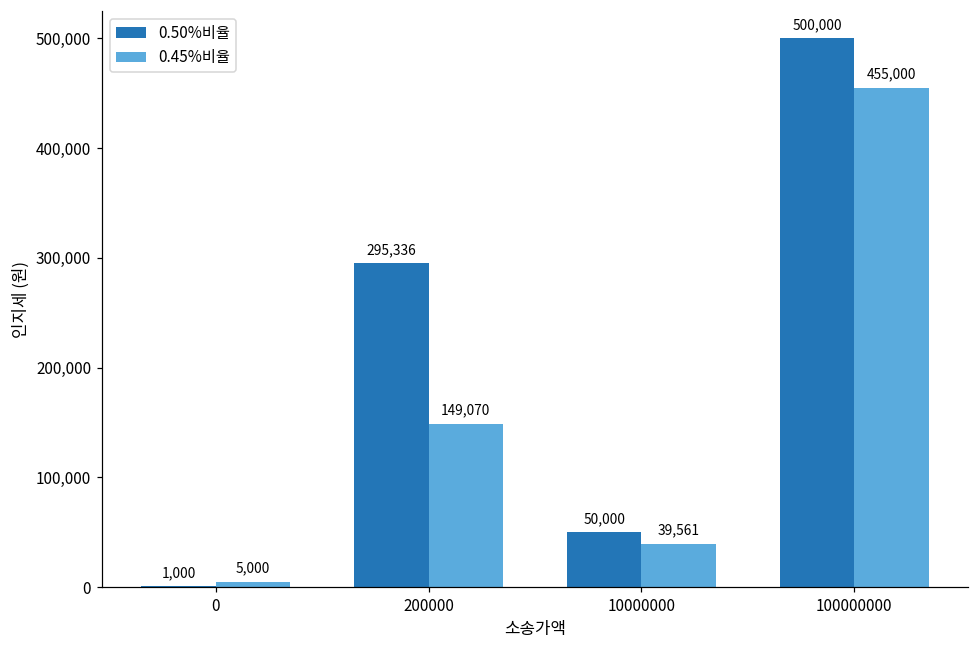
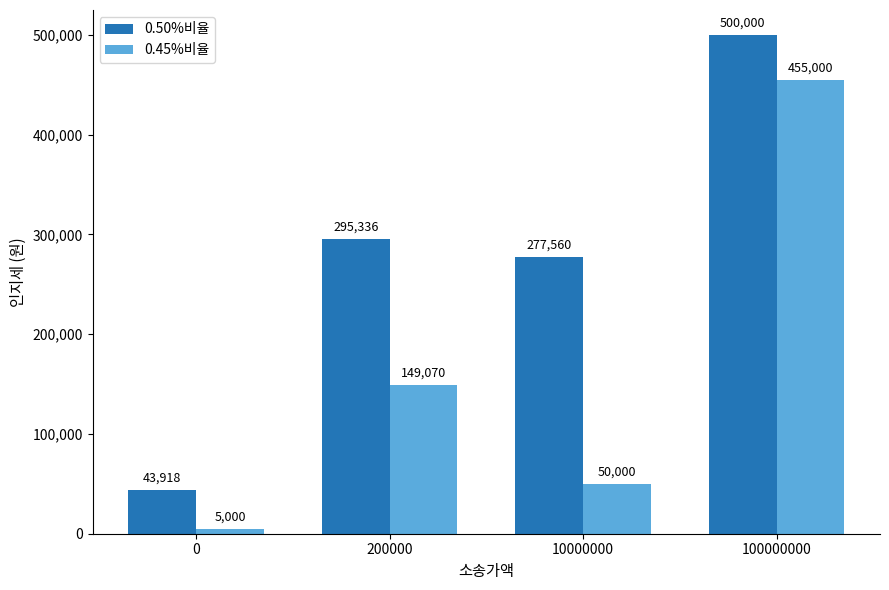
  {
    "0.50%비율": {
-     "0": "1,000",
+     "0": "43,918",
      "200000": "295,336",
-     "10000000": "50,000",
+     "10000000": "277,560",
      "100000000": "500,000"
    },
    "0.45%비율": {
      "0": "5,000",
      "200000": "149,070",
-     "10000000": "39,561",
+     "10000000": "50,000",
      "100000000": "455,000"
    }
  }
